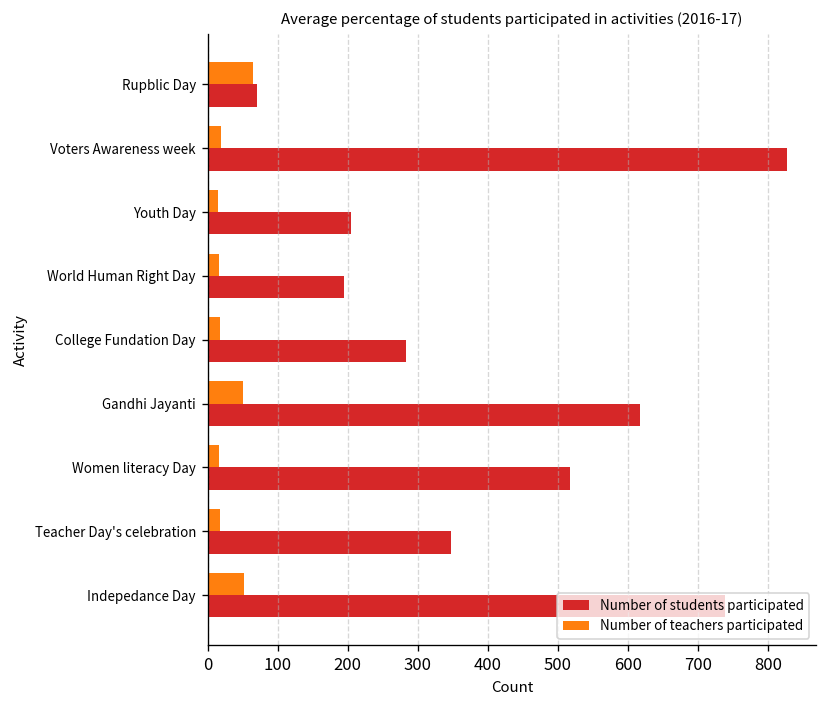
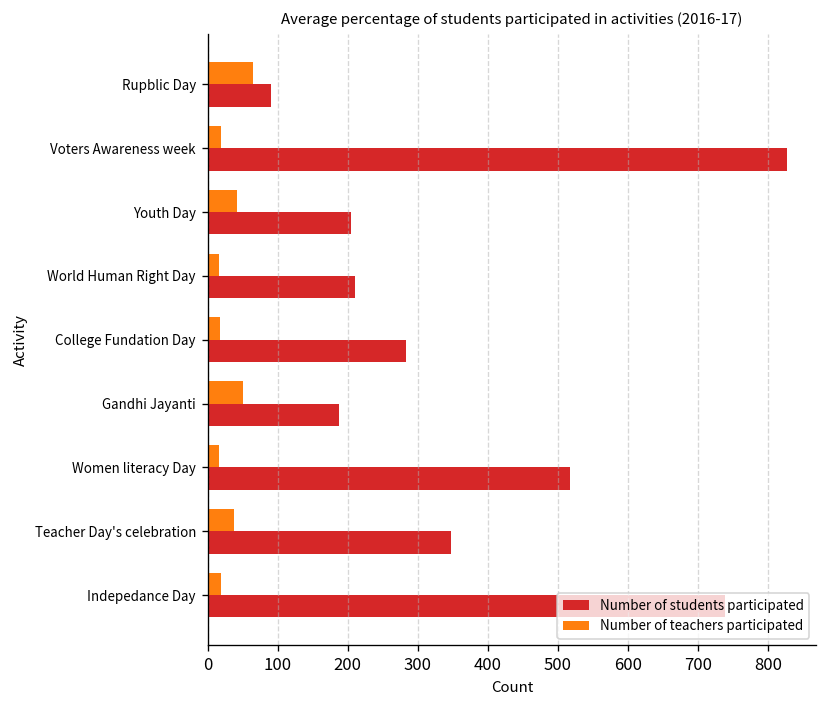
  {
    "Number of students participated": {
-     "Rupblic Day": 70,
+     "Rupblic Day": 90,
      "Voters Awareness week": 830,
      "Youth Day": 210,
-     "World Human Right Day": 200,
+     "World Human Right Day": 210,
      "College Fundation Day": 280,
-     "Gandhi Jayanti": 620,
+     "Gandhi Jayanti": 190,
      "Women literacy Day": 520,
      "Teacher Day's celebration": 350
    },
    "Number of teachers participated": {
      "Rupblic Day": 70,
      "Voters Awareness week": 20,
-     "Youth Day": 20,
+     "Youth Day": 40,
      "World Human Right Day": 20,
      "College Fundation Day": 20,
      "Gandhi Jayanti": 50,
      "Women literacy Day": 20,
-     "Teacher Day's celebration": 20,
-     "Indepedance Day": 50
+     "Teacher Day's celebration": 40,
+     "Indepedance Day": 20
    }
  }
